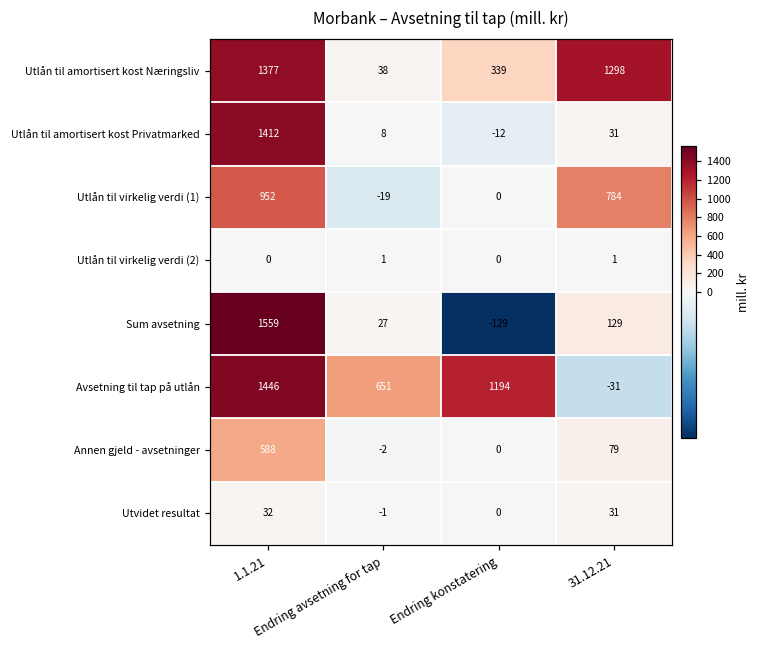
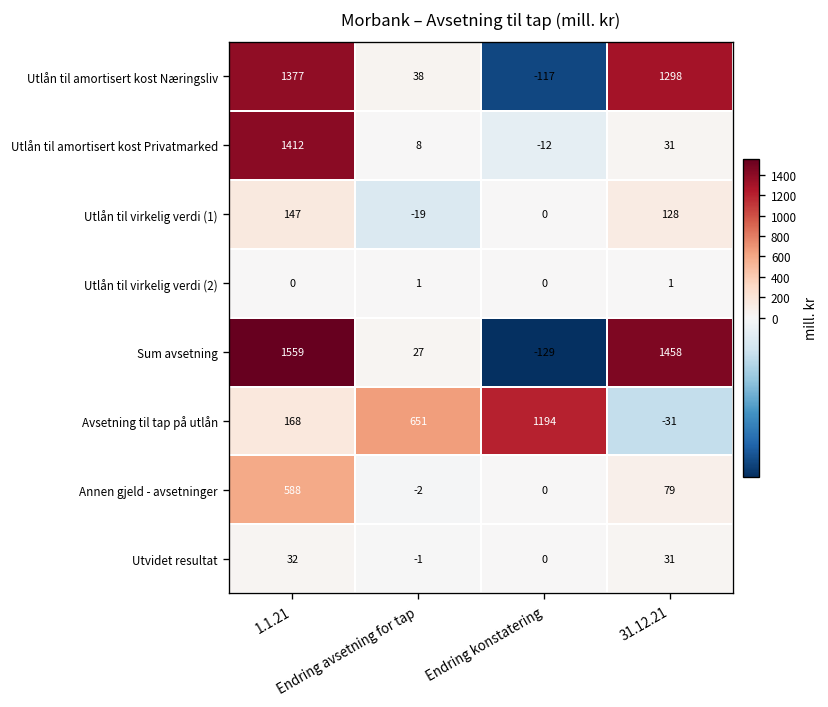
  {
    "Utlån til amortisert kost Næringsliv": {
      "1.1.21": 1377,
      "Endring avsetning for tap": 38,
-     "Endring konstatering": 339,
+     "Endring konstatering": -117,
      "31.12.21": 1298
    },
    "Utlån til amortisert kost Privatmarked": {
      "1.1.21": 1412,
      "Endring avsetning for tap": 8,
      "Endring konstatering": -12,
      "31.12.21": 31
    },
    "Utlån til virkelig verdi (1)": {
-     "1.1.21": 952,
+     "1.1.21": 147,
      "Endring avsetning for tap": -19,
      "Endring konstatering": 0,
-     "31.12.21": 784
+     "31.12.21": 128
    },
    "Utlån til virkelig verdi (2)": {
      "1.1.21": 0,
      "Endring avsetning for tap": 1,
      "Endring konstatering": 0,
      "31.12.21": 1
    },
    "Sum avsetning": {
      "1.1.21": 1559,
      "Endring avsetning for tap": 27,
      "Endring konstatering": -129,
-     "31.12.21": 129
+     "31.12.21": 1458
    },
    "Avsetning til tap på utlån": {
-     "1.1.21": 1446,
+     "1.1.21": 168,
      "Endring avsetning for tap": 651,
      "Endring konstatering": 1194,
      "31.12.21": -31
    },
    "Annen gjeld - avsetninger": {
      "1.1.21": 588,
      "Endring avsetning for tap": -2,
      "Endring konstatering": 0,
      "31.12.21": 79
    },
    "Utvidet resultat": {
      "1.1.21": 32,
      "Endring avsetning for tap": -1,
      "Endring konstatering": 0,
      "31.12.21": 31
    }
  }
